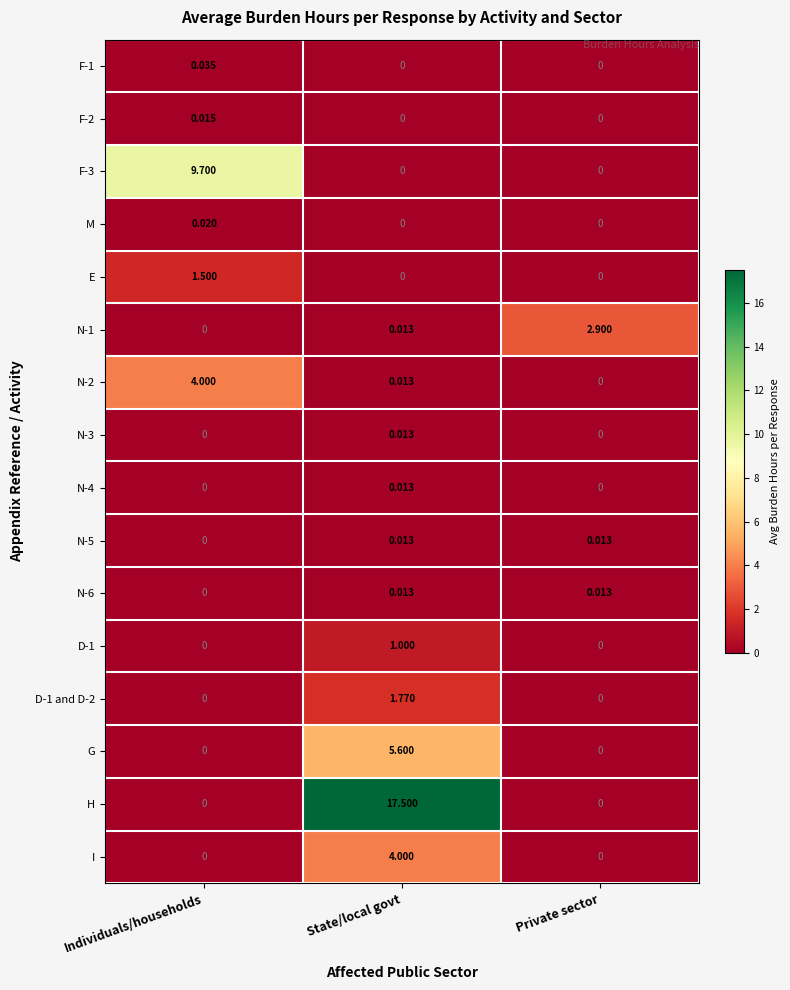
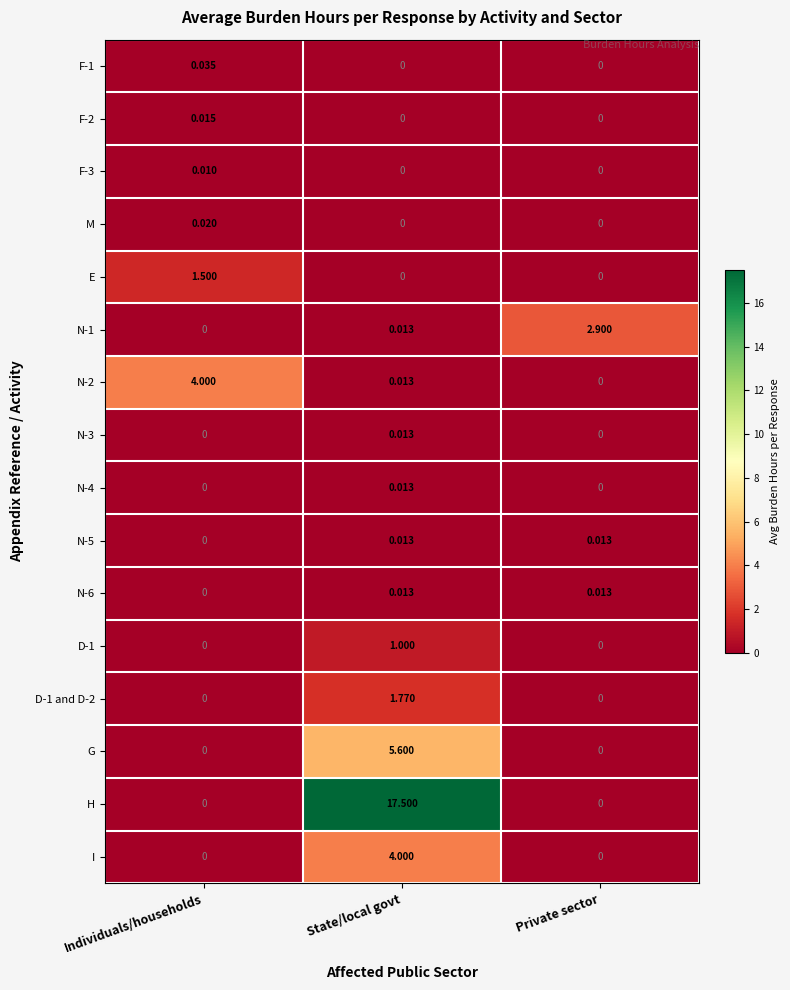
  {
    "F-1": {
      "Individuals/households": 0.035,
      "State/local govt": 0
    },
    "F-2": {
      "Individuals/households": 0.015,
      "State/local govt": 0,
      "Private sector": 0
    },
    "F-3": {
-     "Individuals/households": 9.700,
+     "Individuals/households": 0.010,
      "State/local govt": 0,
      "Private sector": 0
    },
    "M": {
      "Individuals/households": 0.020,
      "State/local govt": 0,
      "Private sector": 0
    },
    "E": {
      "Individuals/households": 1.500,
      "State/local govt": 0,
      "Private sector": 0
    },
    "N-1": {
      "Individuals/households": 0,
      "State/local govt": 0.013,
      "Private sector": 2.900
    },
    "N-2": {
      "Individuals/households": 4.000,
      "State/local govt": 0.013,
      "Private sector": 0
    },
    "N-3": {
      "Individuals/households": 0,
      "State/local govt": 0.013,
      "Private sector": 0
    },
    "N-4": {
      "Individuals/households": 0,
      "State/local govt": 0.013,
      "Private sector": 0
    },
    "N-5": {
      "Individuals/households": 0,
      "State/local govt": 0.013,
      "Private sector": 0.013
    },
    "N-6": {
      "Individuals/households": 0,
      "State/local govt": 0.013,
      "Private sector": 0.013
    },
    "D-1": {
      "Individuals/households": 0,
      "State/local govt": 1.000,
      "Private sector": 0
    },
    "D-1 and D-2": {
      "Individuals/households": 0,
      "State/local govt": 1.770,
      "Private sector": 0
    },
    "G": {
      "Individuals/households": 0,
      "State/local govt": 5.600,
      "Private sector": 0
    },
    "H": {
      "Individuals/households": 0,
      "State/local govt": 17.500,
      "Private sector": 0
    },
    "I": {
      "Individuals/households": 0,
      "State/local govt": 4.000,
      "Private sector": 0
    }
  }
